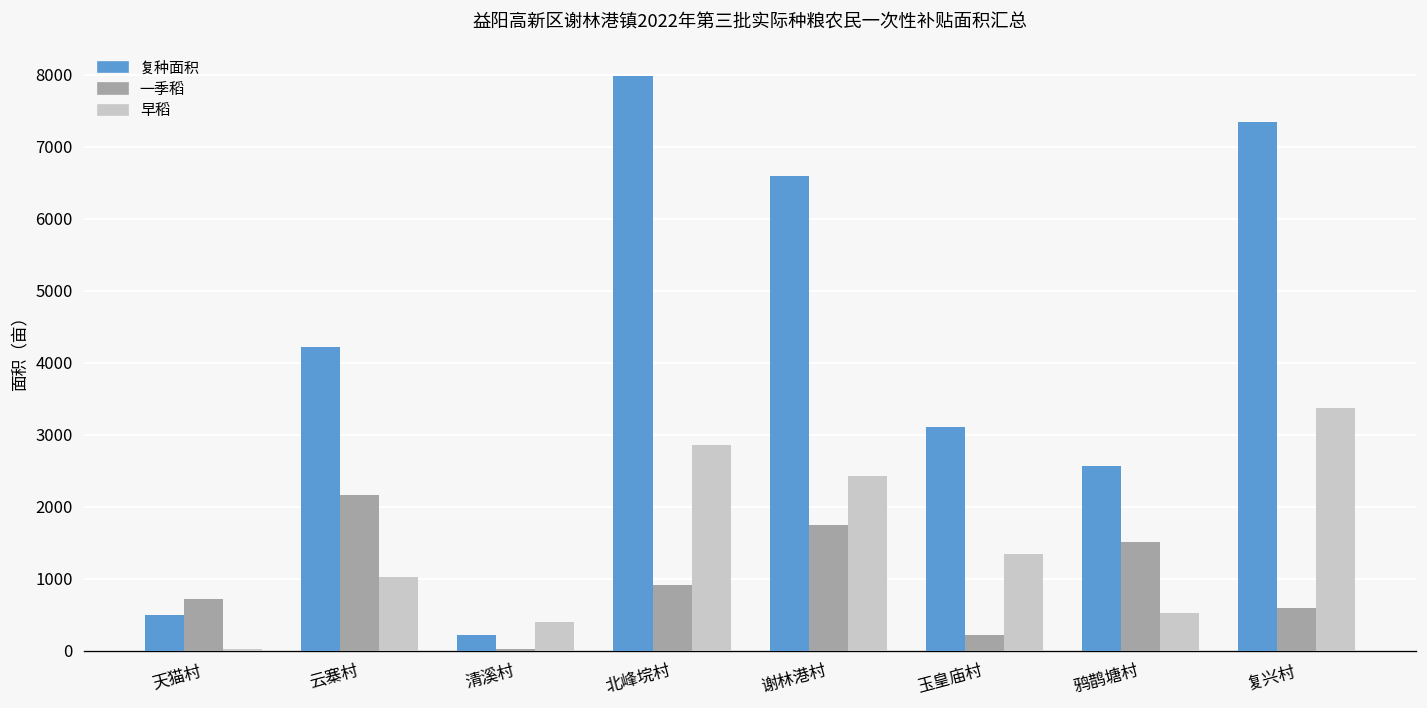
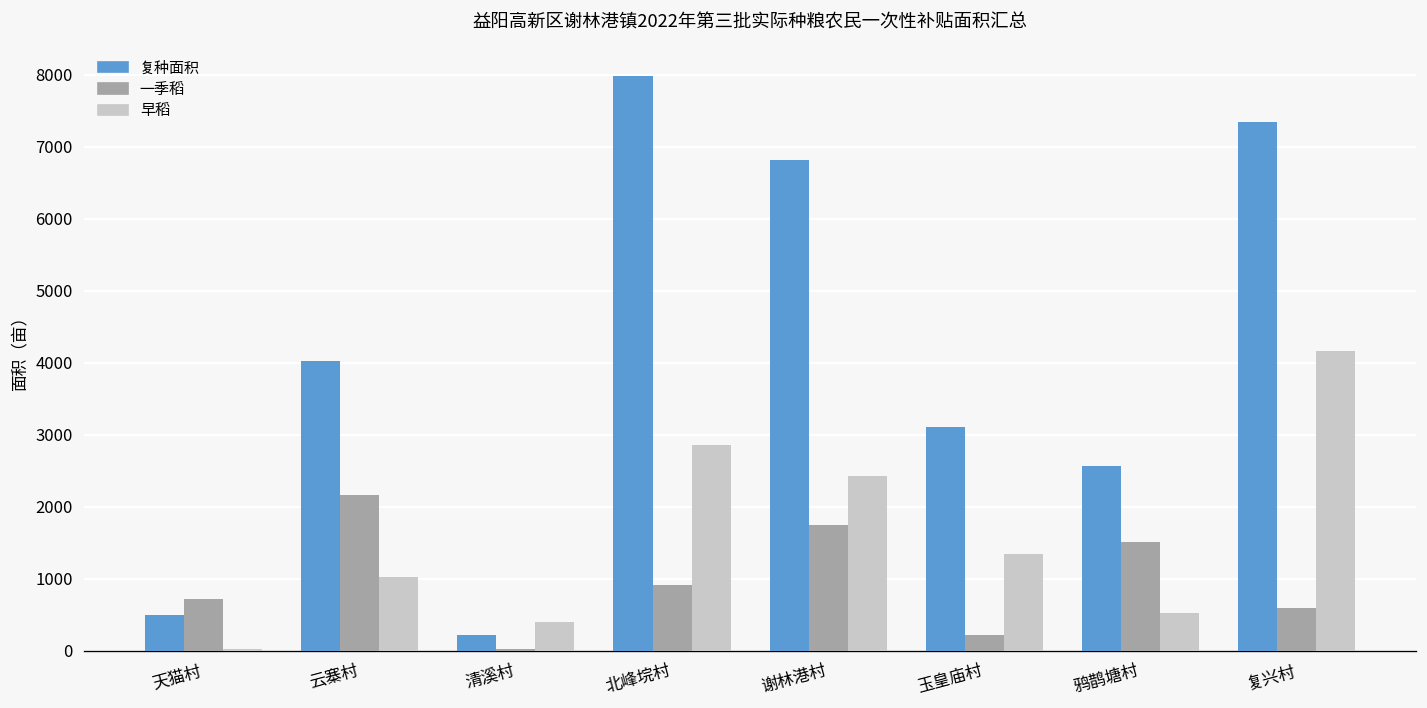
  {
    "复种面积": {
      "天猫村": 500,
-     "云寨村": 4200,
+     "云寨村": 4000,
      "清溪村": 200,
      "北峰垸村": 8000,
-     "谢林港村": 6600,
+     "谢林港村": 6800,
      "玉皇庙村": 3100,
      "鸦鹊塘村": 2600,
      "复兴村": 7300
    },
    "一季稻": {
      "天猫村": 700,
      "云寨村": 2200,
      "北峰垸村": 900,
      "谢林港村": 1700,
      "玉皇庙村": 200,
      "鸦鹊塘村": 1500,
      "复兴村": 600
    },
    "早稻": {
      "云寨村": 1000,
      "清溪村": 400,
      "北峰垸村": 2900,
      "谢林港村": 2400,
      "玉皇庙村": 1300,
      "鸦鹊塘村": 500,
-     "复兴村": 3400
+     "复兴村": 4200
    }
  }
